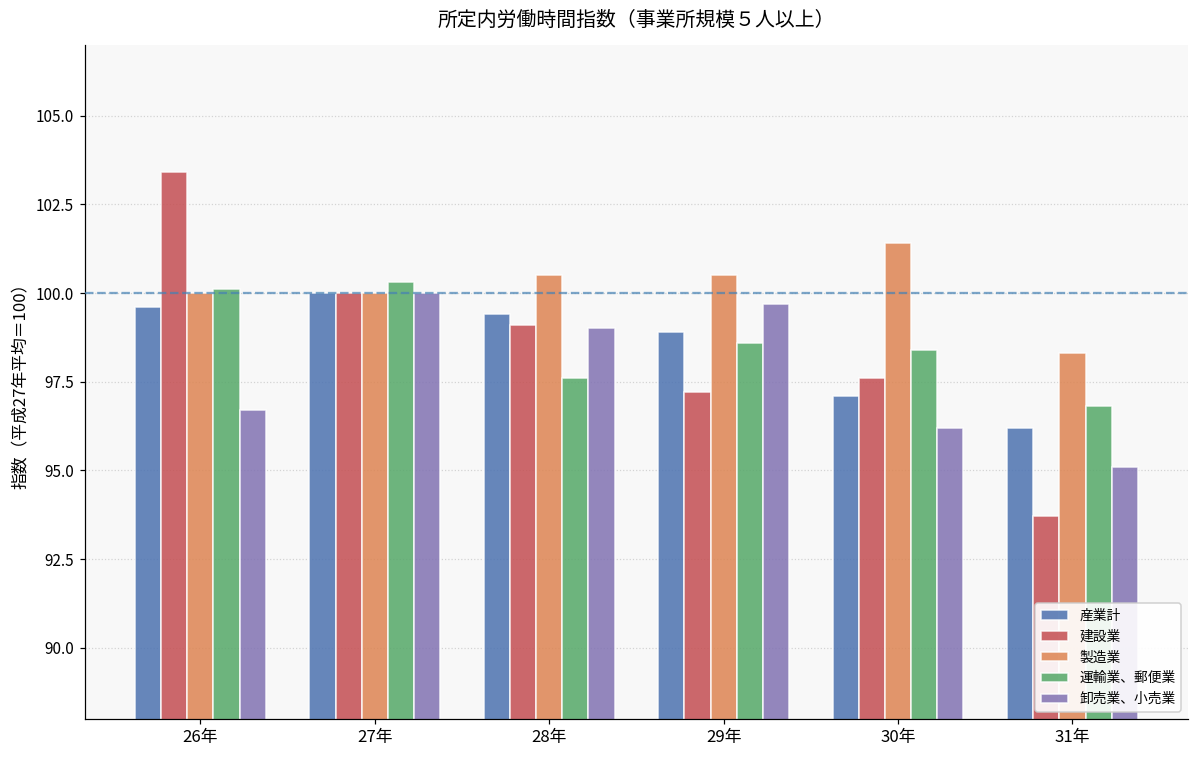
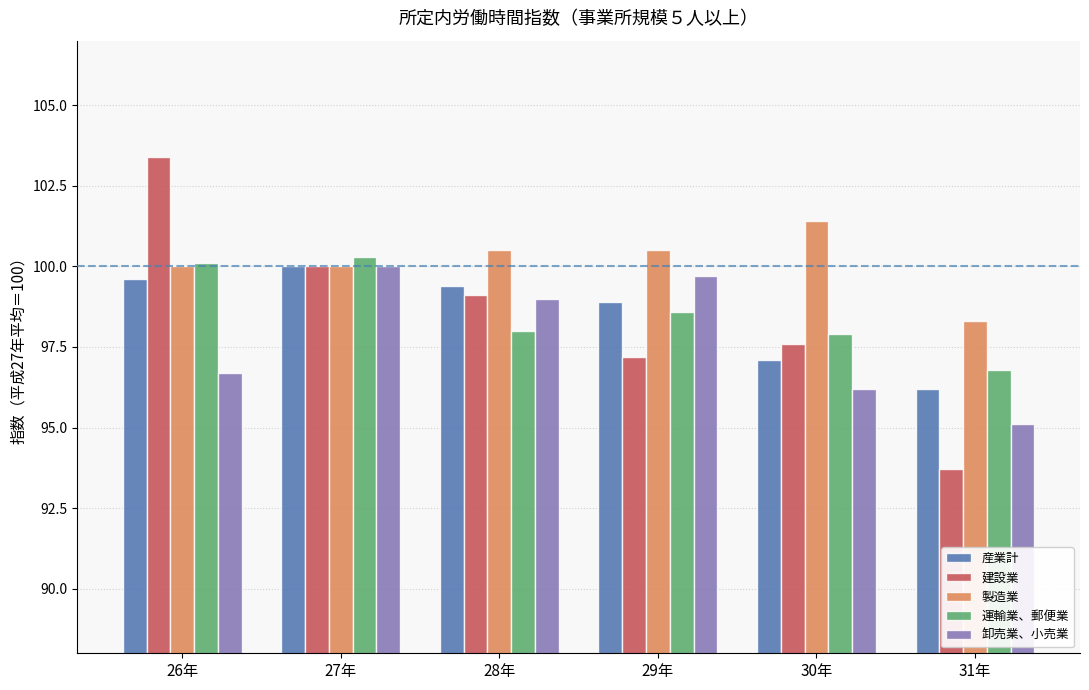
  {
    "運輸業、郵便業": {
      "26年": 100.1,
      "27年": 100.3,
-     "28年": 97.6,
+     "28年": 98.0,
      "29年": 98.6,
-     "30年": 98.4,
+     "30年": 97.9,
      "31年": 96.8
    }
  }
